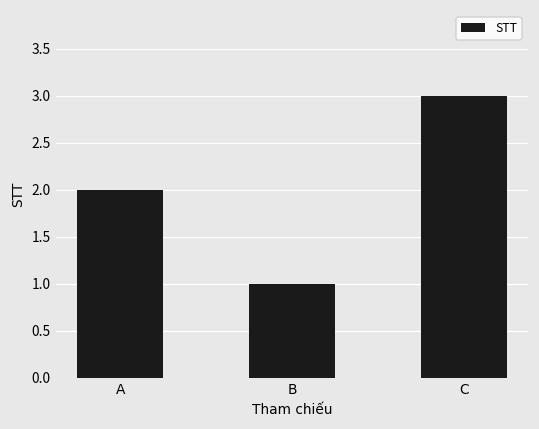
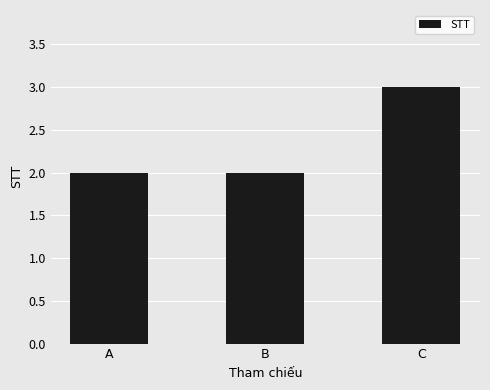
  {
    "A": 2,
-   "B": 1,
+   "B": 2,
    "C": 3
  }
